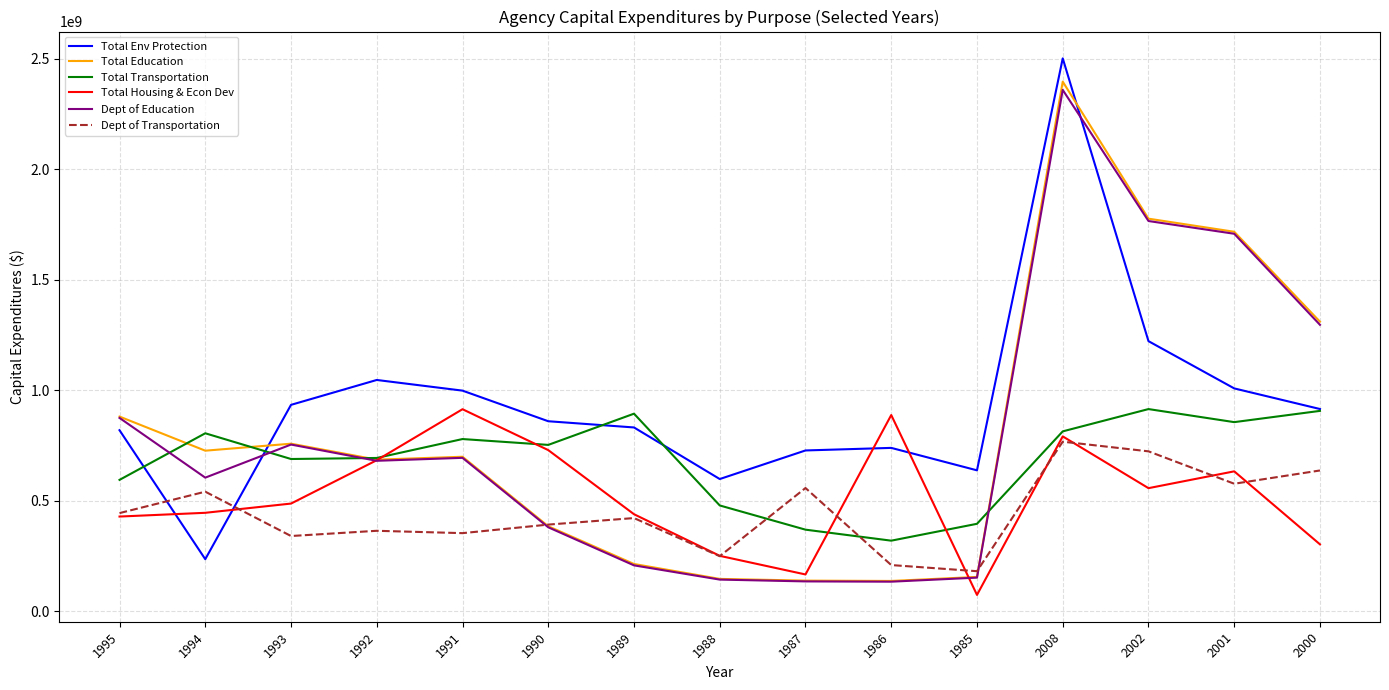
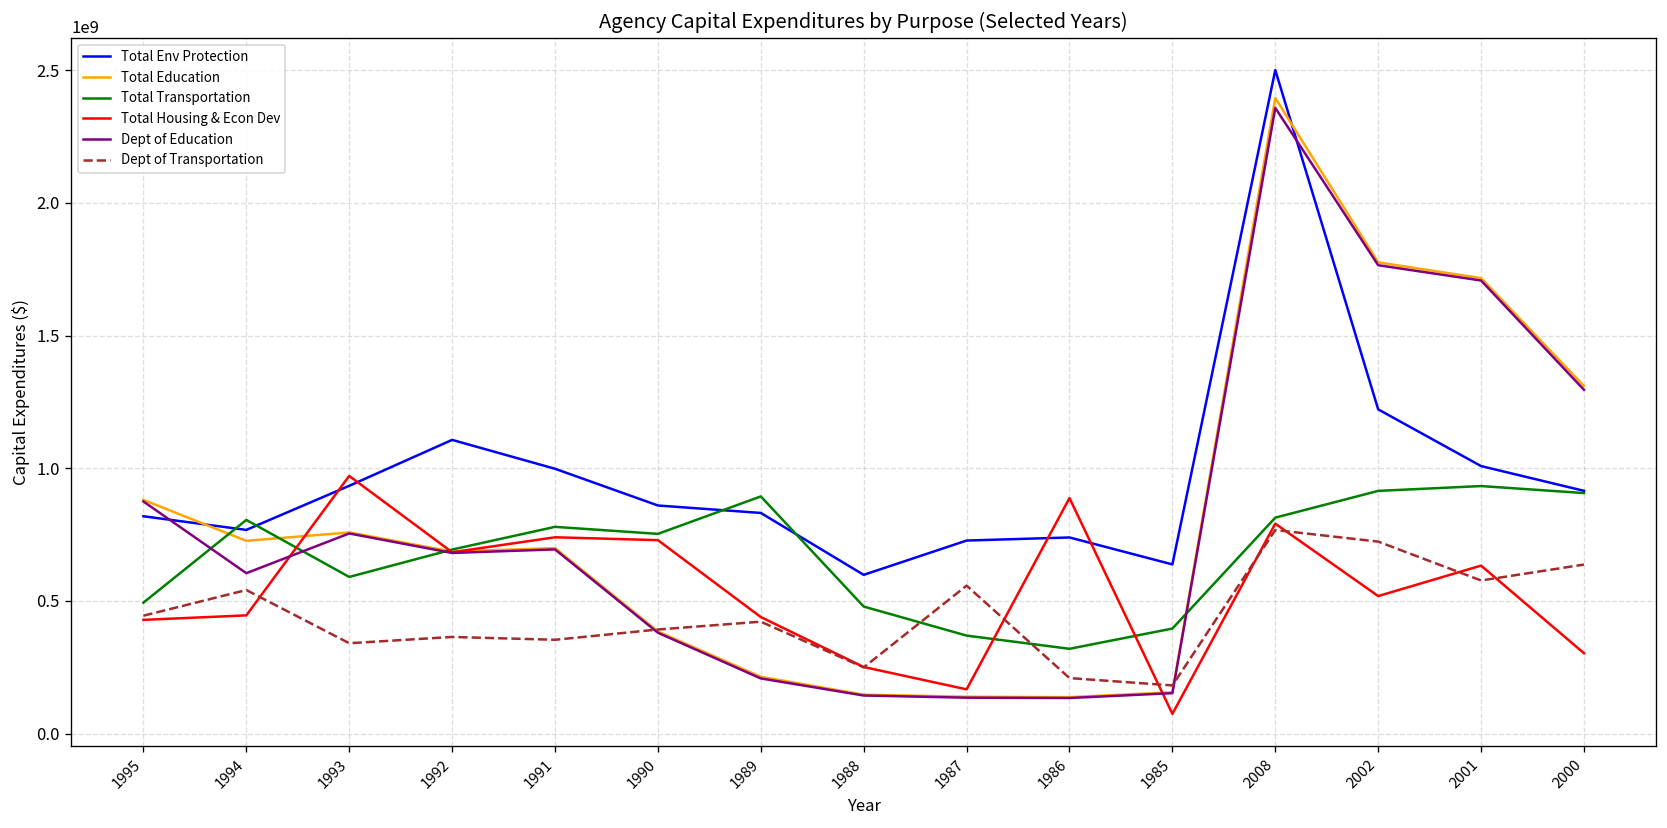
  {
    "Total Env Protection": {
      "1995": 820000000,
-     "1994": 240000000,
+     "1994": 770000000,
      "1993": 930000000,
-     "1992": 1050000000,
+     "1992": 1110000000,
      "1991": 1000000000,
      "1990": 860000000,
      "1989": 830000000,
      "1988": 600000000,
      "1987": 730000000,
      "1986": 740000000,
      "1985": 640000000,
      "2008": 2500000000,
      "2002": 1220000000,
      "2001": 1010000000
    },
    "Total Education": {
      "1994": 730000000,
      "2008": 2400000000,
      "2000": 1310000000
    },
    "Total Transportation": {
-     "1995": 590000000,
+     "1995": 490000000,
      "1994": 810000000,
-     "1993": 690000000,
+     "1993": 590000000,
      "1991": 780000000,
      "1990": 750000000,
      "1989": 890000000,
      "1988": 480000000,
      "1987": 370000000,
      "1986": 320000000,
      "1985": 400000000,
      "2008": 810000000,
      "2002": 910000000,
-     "2001": 860000000
+     "2001": 930000000
    },
    "Total Housing & Econ Dev": {
      "1995": 430000000,
      "1994": 450000000,
-     "1993": 490000000,
-     "1991": 910000000,
+     "1993": 970000000,
+     "1991": 740000000,
      "1990": 730000000,
      "1989": 440000000,
      "1987": 170000000,
      "1986": 890000000,
      "1985": 70000000,
      "2008": 790000000,
-     "2002": 560000000,
+     "2002": 520000000,
      "2001": 630000000,
      "2000": 300000000
    },
    "Dept of Education": {
      "1994": 600000000,
      "2008": 2360000000,
      "2000": 1300000000
    },
    "Dept of Transportation": {
      "1995": 440000000,
      "1994": 540000000,
      "1993": 340000000,
      "1992": 360000000,
      "1991": 350000000,
      "1989": 420000000,
      "1987": 560000000,
      "1986": 210000000,
      "1985": 180000000,
      "2008": 770000000,
      "2002": 720000000,
      "2001": 580000000,
      "2000": 640000000
    }
  }
